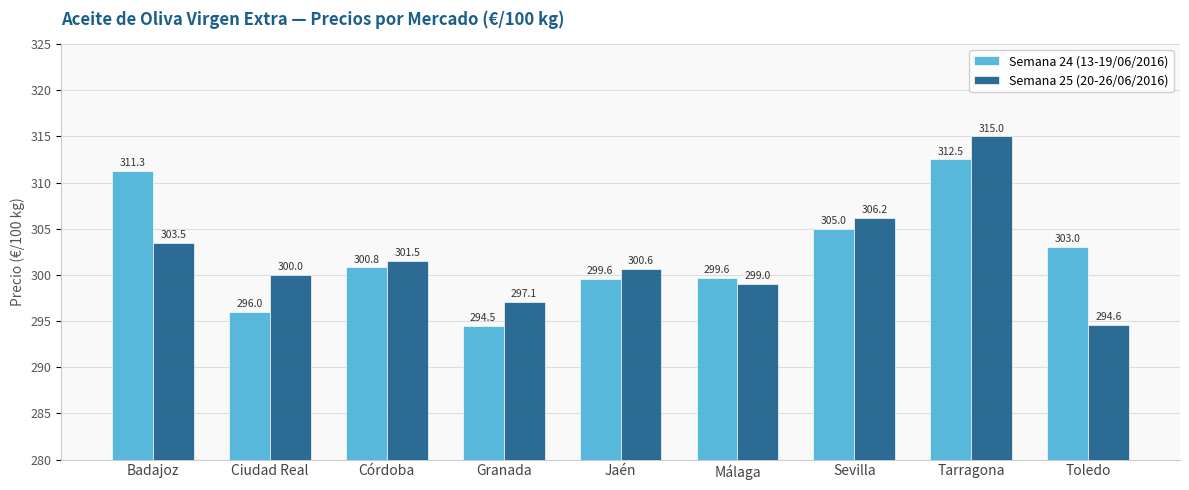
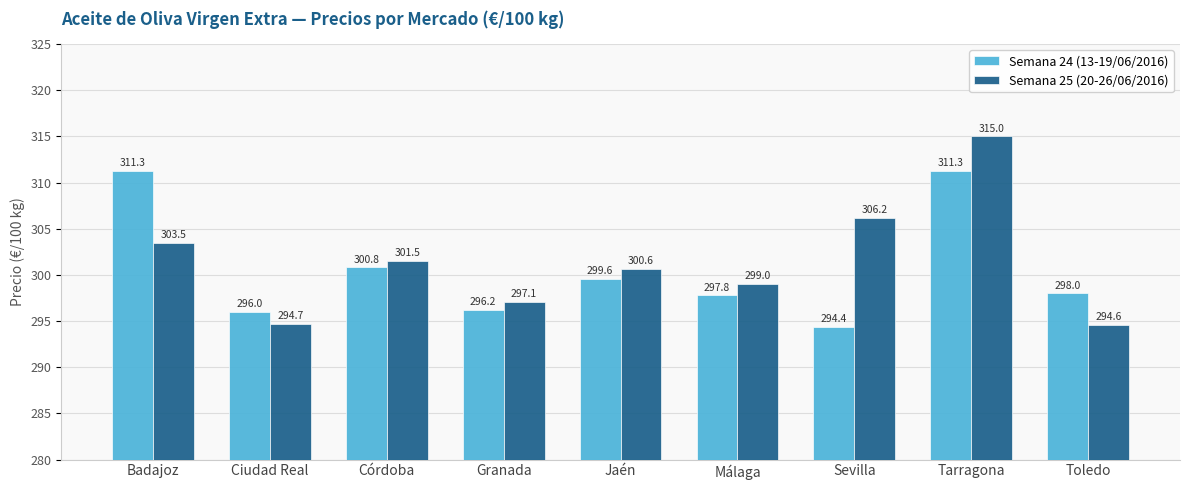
  {
    "Semana 24 (13-19/06/2016)": {
      "Badajoz": 311.3,
      "Ciudad Real": 296.0,
      "Córdoba": 300.8,
-     "Granada": 294.5,
+     "Granada": 296.2,
      "Jaén": 299.6,
-     "Málaga": 299.6,
-     "Sevilla": 305.0,
-     "Tarragona": 312.5,
-     "Toledo": 303.0
+     "Málaga": 297.8,
+     "Sevilla": 294.4,
+     "Tarragona": 311.3,
+     "Toledo": 298.0
    },
    "Semana 25 (20-26/06/2016)": {
      "Badajoz": 303.5,
-     "Ciudad Real": 300.0,
+     "Ciudad Real": 294.7,
      "Córdoba": 301.5,
      "Granada": 297.1,
      "Jaén": 300.6,
      "Málaga": 299.0,
      "Sevilla": 306.2,
      "Tarragona": 315.0,
      "Toledo": 294.6
    }
  }
